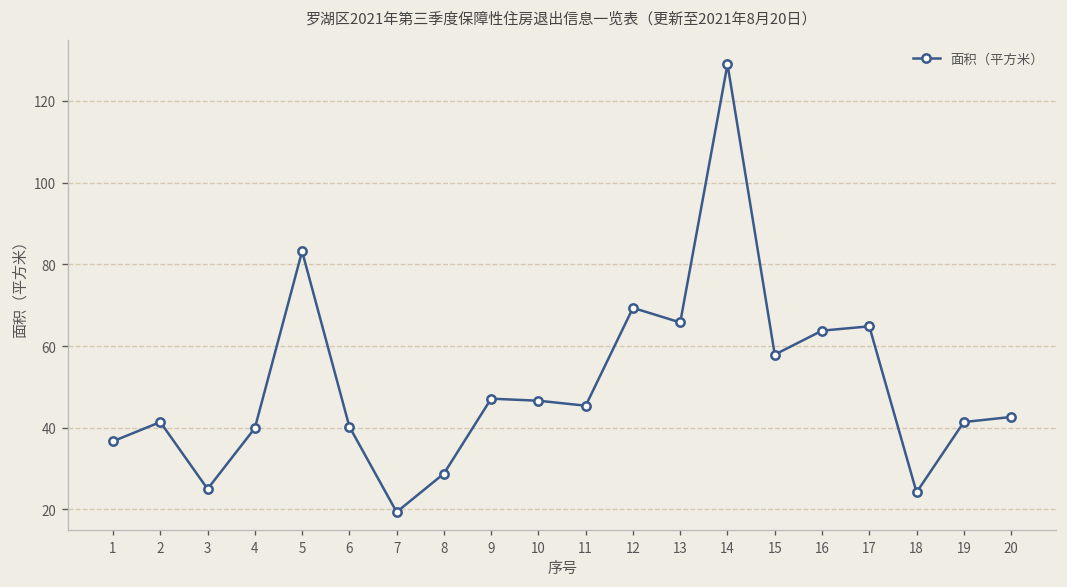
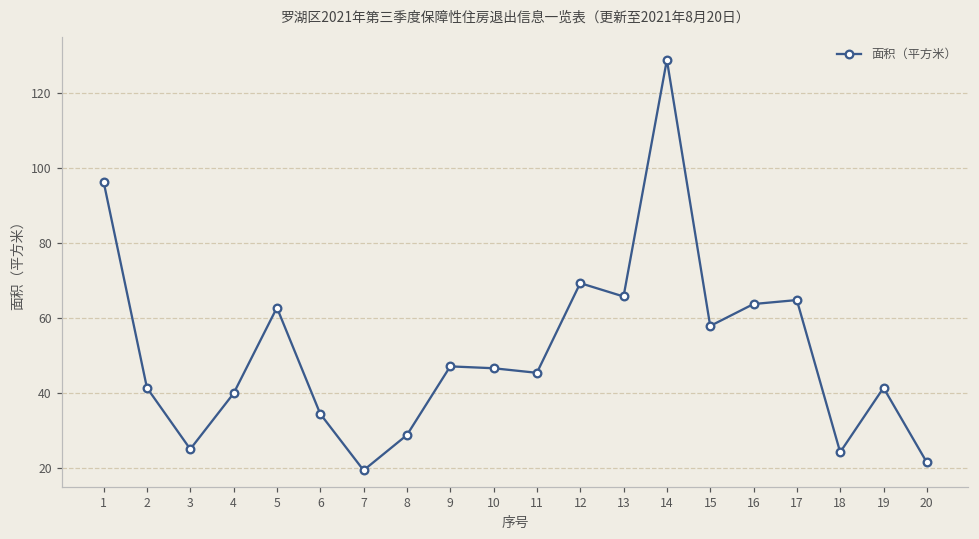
  {
-   "1": 37,
+   "1": 96,
    "2": 41,
    "3": 25,
    "4": 40,
-   "5": 83,
-   "6": 40,
+   "5": 63,
+   "6": 34,
    "7": 19,
    "8": 29,
    "9": 47,
    "10": 47,
    "11": 45,
    "12": 69,
    "13": 66,
    "14": 129,
    "15": 58,
    "16": 64,
    "17": 65,
    "18": 24,
    "19": 41,
-   "20": 43
+   "20": 21
  }
